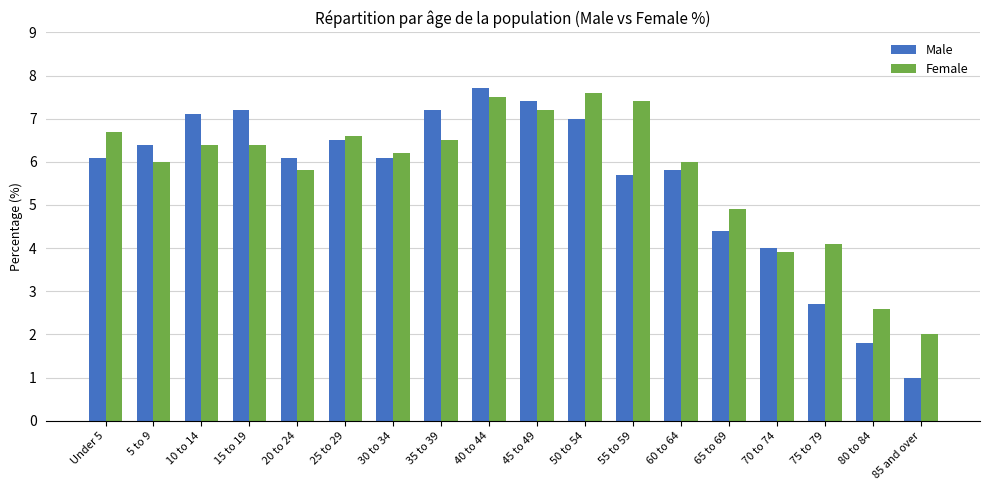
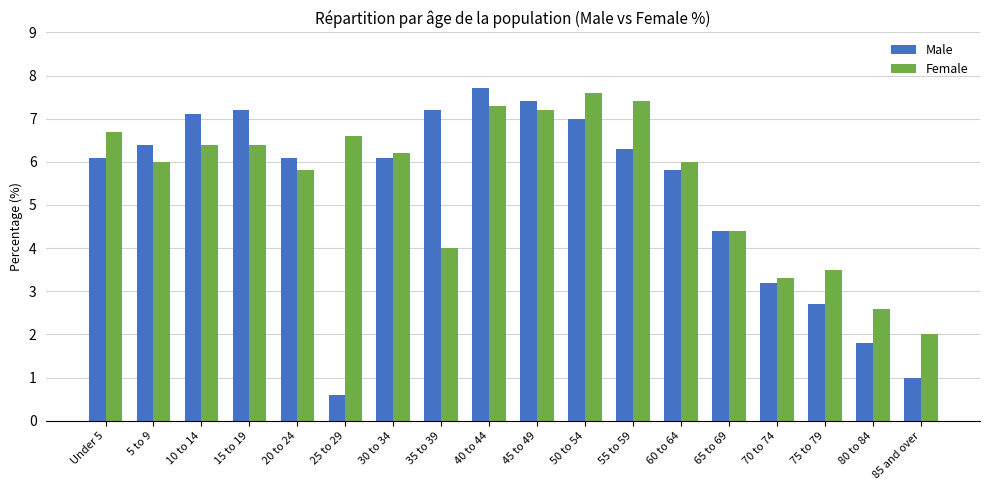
  {
    "Male": {
      "Under 5": 6.1,
      "5 to 9": 6.4,
      "10 to 14": 7.1,
      "15 to 19": 7.2,
      "20 to 24": 6.1,
-     "25 to 29": 6.5,
+     "25 to 29": 0.6,
      "30 to 34": 6.1,
      "35 to 39": 7.2,
      "40 to 44": 7.7,
      "45 to 49": 7.4,
      "50 to 54": 7.0,
-     "55 to 59": 5.7,
+     "55 to 59": 6.3,
      "60 to 64": 5.8,
      "65 to 69": 4.4,
-     "70 to 74": 4.0,
+     "70 to 74": 3.2,
      "75 to 79": 2.7,
      "80 to 84": 1.8,
      "85 and over": 1.0
    },
    "Female": {
      "Under 5": 6.7,
      "5 to 9": 6.0,
      "10 to 14": 6.4,
      "15 to 19": 6.4,
      "20 to 24": 5.8,
      "25 to 29": 6.6,
      "30 to 34": 6.2,
-     "35 to 39": 6.5,
-     "40 to 44": 7.5,
+     "35 to 39": 4.0,
+     "40 to 44": 7.3,
      "45 to 49": 7.2,
      "50 to 54": 7.6,
      "55 to 59": 7.4,
      "60 to 64": 6.0,
-     "65 to 69": 4.9,
-     "70 to 74": 3.9,
-     "75 to 79": 4.1,
+     "65 to 69": 4.4,
+     "70 to 74": 3.3,
+     "75 to 79": 3.5,
      "80 to 84": 2.6,
      "85 and over": 2.0
    }
  }
